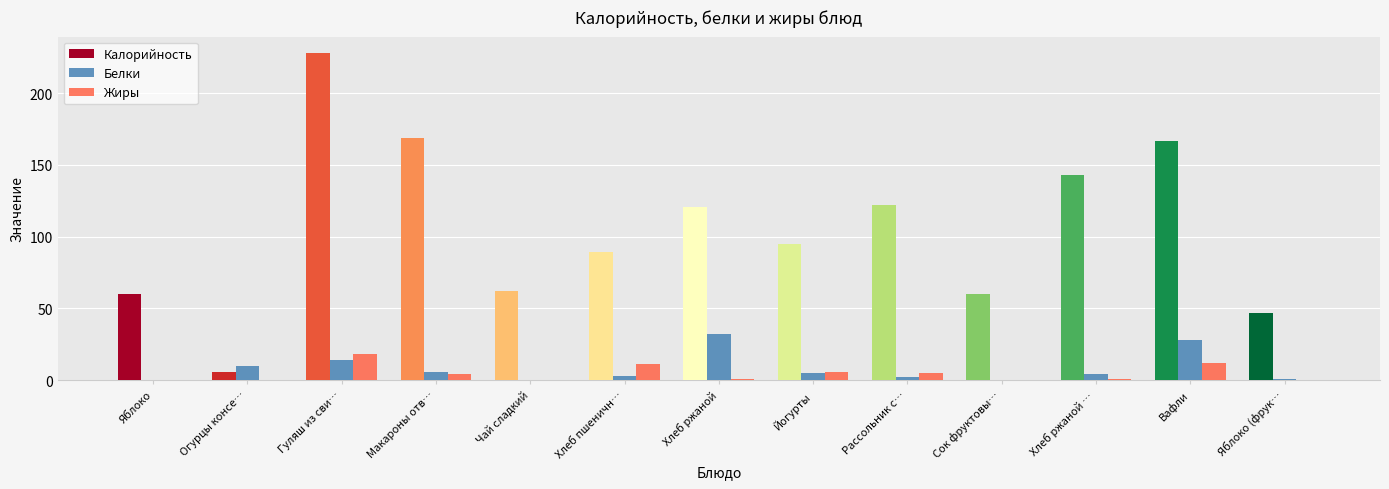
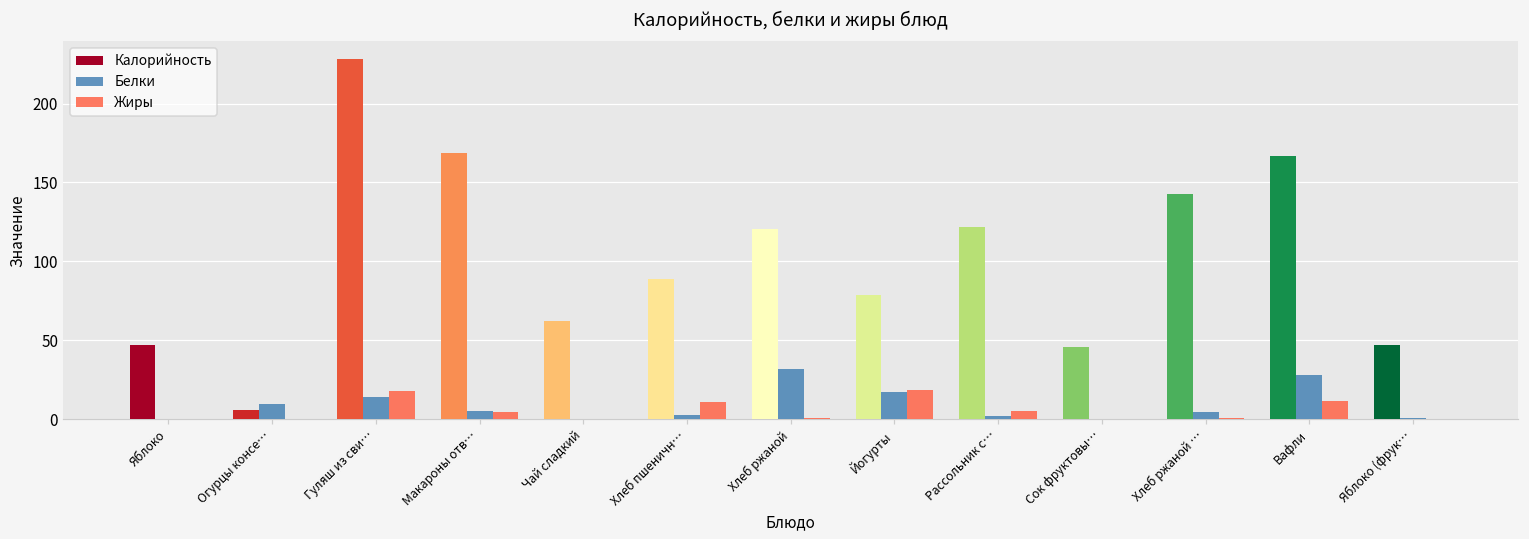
  {
    "Калорийность": {
-     "Яблоко": 60,
+     "Яблоко": 47,
      "Огурцы консе…": 6,
      "Гуляш из сви…": 228,
      "Макароны отв…": 168,
      "Чай сладкий": 62,
      "Хлеб пшеничн…": 89,
      "Хлеб ржаной": 120,
-     "Йогурты": 95,
+     "Йогурты": 79,
      "Рассольник с…": 122,
-     "Сок фруктовы…": 60,
+     "Сок фруктовы…": 46,
      "Хлеб ржаной …": 143,
      "Вафли": 167,
      "Яблоко (фрук…": 47
    },
    "Белки": {
      "Огурцы консе…": 10,
      "Гуляш из сви…": 14,
      "Макароны отв…": 6,
      "Хлеб пшеничн…": 3,
      "Хлеб ржаной": 32,
-     "Йогурты": 5,
+     "Йогурты": 17,
      "Рассольник с…": 2,
      "Хлеб ржаной …": 4,
      "Вафли": 28
    },
    "Жиры": {
      "Гуляш из сви…": 18,
      "Макароны отв…": 5,
      "Хлеб пшеничн…": 11,
-     "Йогурты": 6,
+     "Йогурты": 18,
      "Рассольник с…": 5,
      "Вафли": 12
    }
  }
